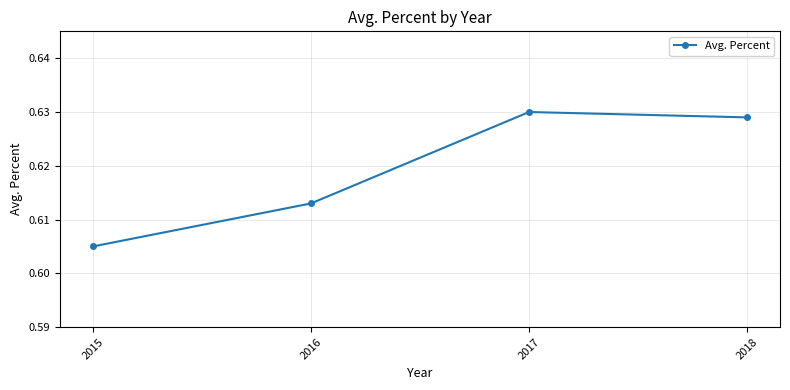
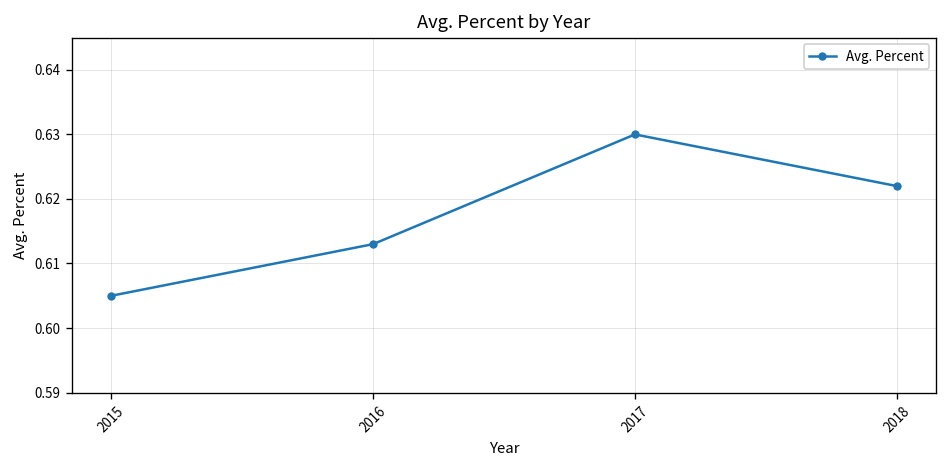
  {
    "2015": 0.605,
    "2016": 0.613,
    "2017": 0.630,
-   "2018": 0.629
+   "2018": 0.622
  }
